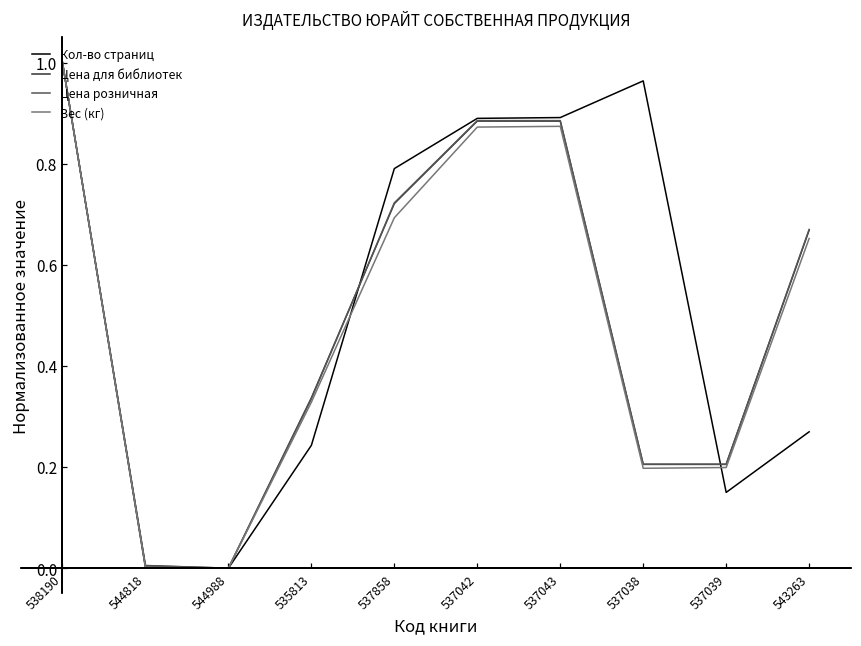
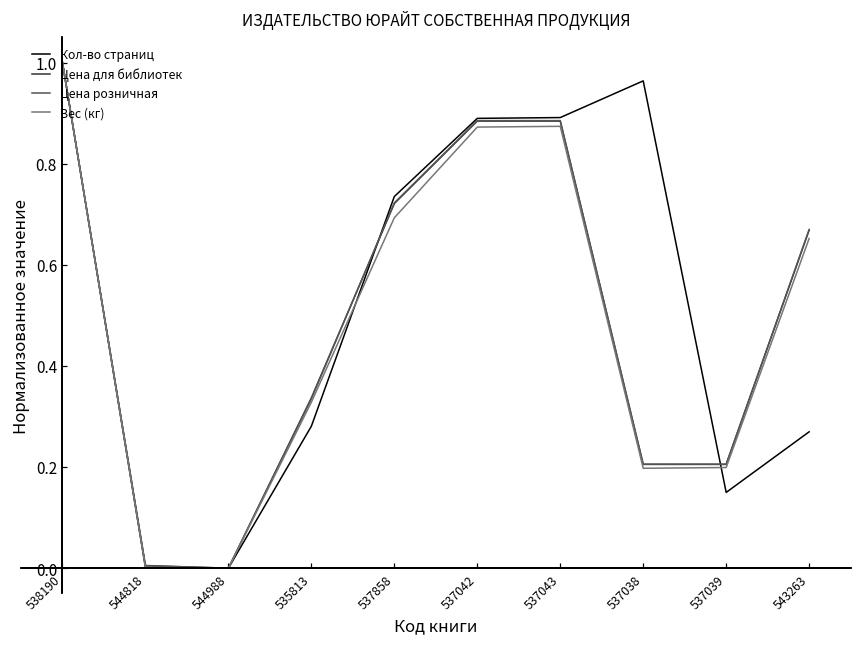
  {
    "Кол-во страниц": {
-     "535813": 0.24,
-     "537858": 0.79,
+     "535813": 0.28,
+     "537858": 0.74,
      "537043": 0.89,
      "537038": 0.96,
      "537039": 0.15,
      "543263": 0.27
    }
  }
